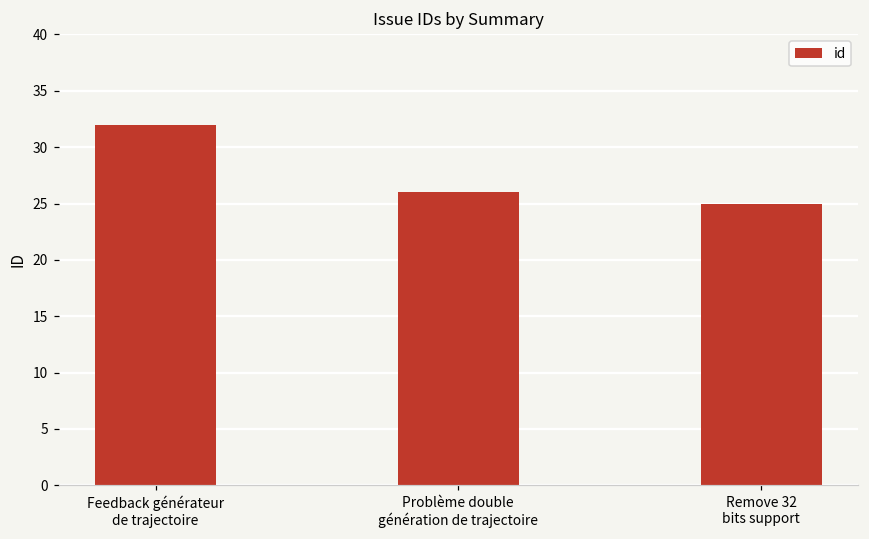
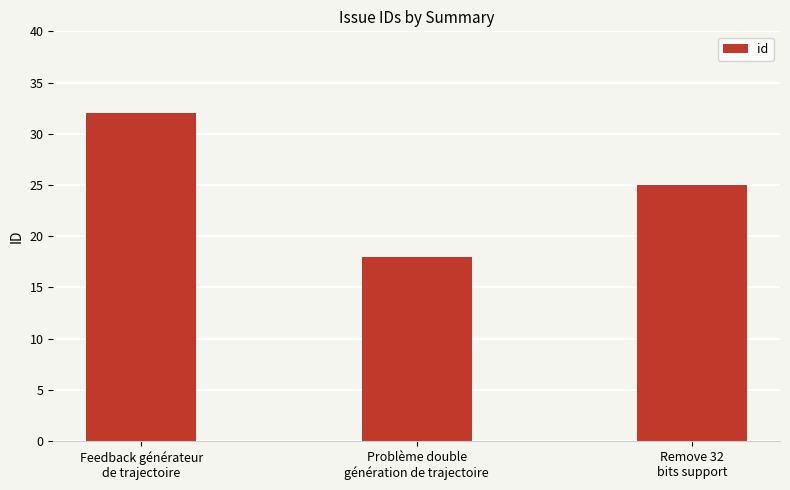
  {
    "Feedback générateur de trajectoire": 32,
-   "Problème double génération de trajectoire": 26,
+   "Problème double génération de trajectoire": 18,
    "Remove 32 bits support": 25
  }
